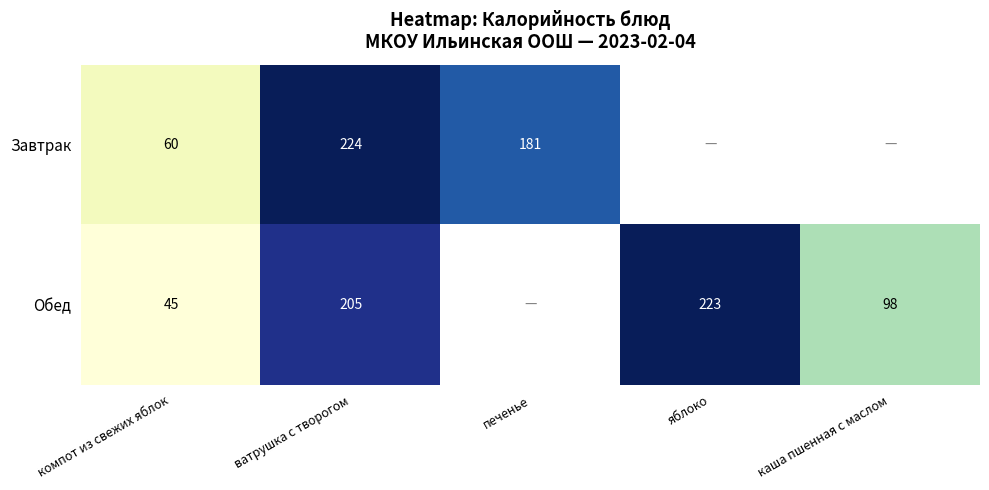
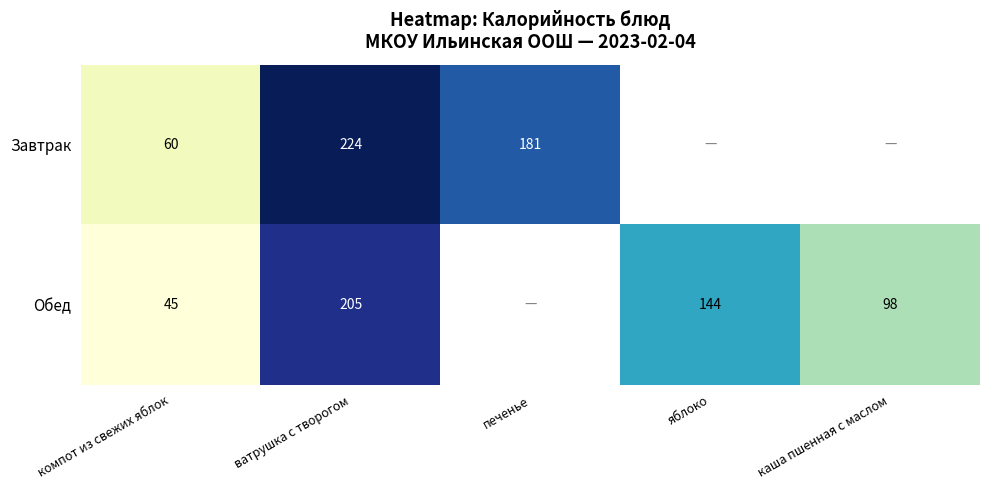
  {
    "Завтрак": {
      "компот из свежих яблок": 60,
      "ватрушка с творогом": 224,
      "печенье": 181
    },
    "Обед": {
      "компот из свежих яблок": 45,
      "ватрушка с творогом": 205,
-     "яблоко": 223,
+     "яблоко": 144,
      "каша пшенная с маслом": 98
    }
  }
